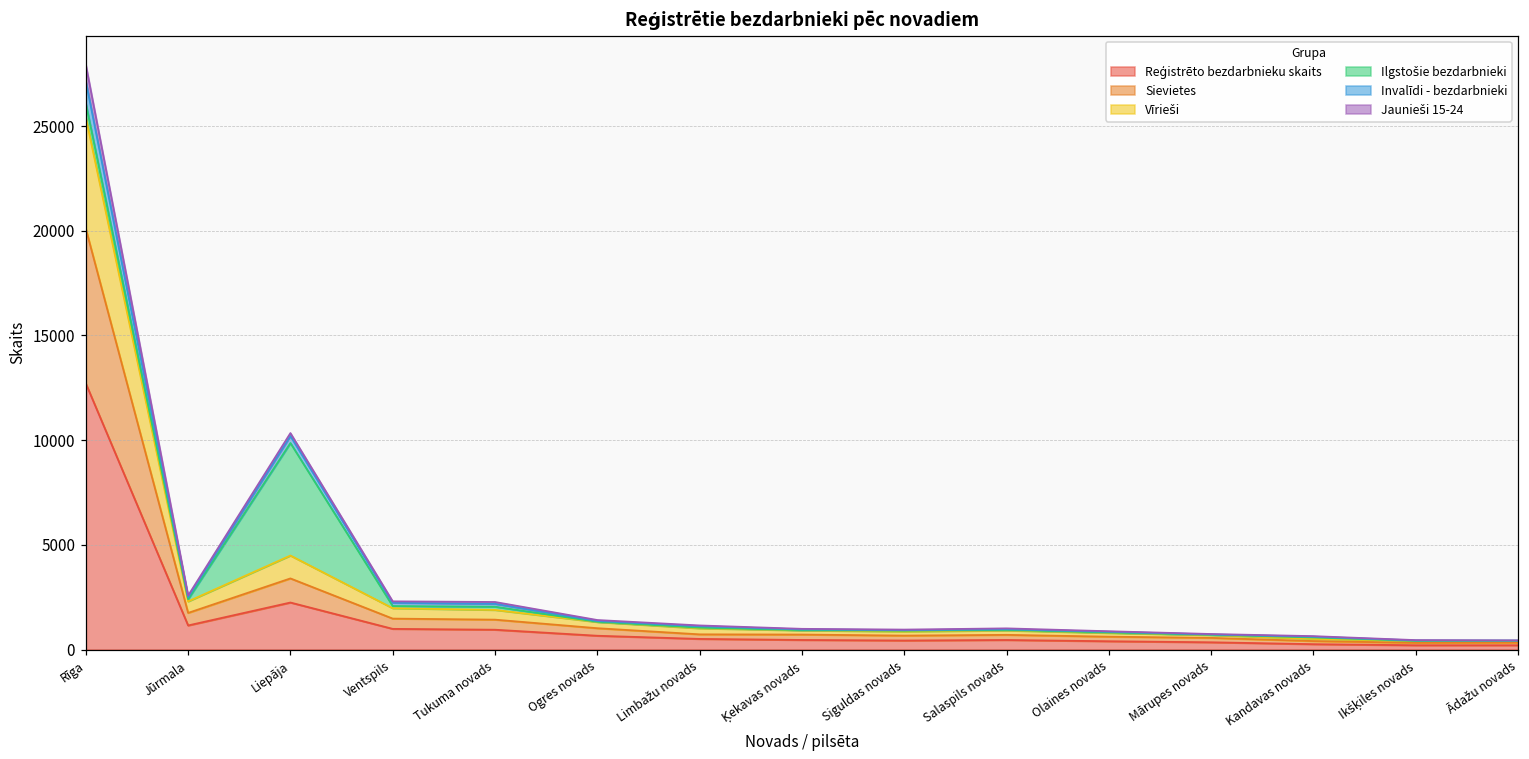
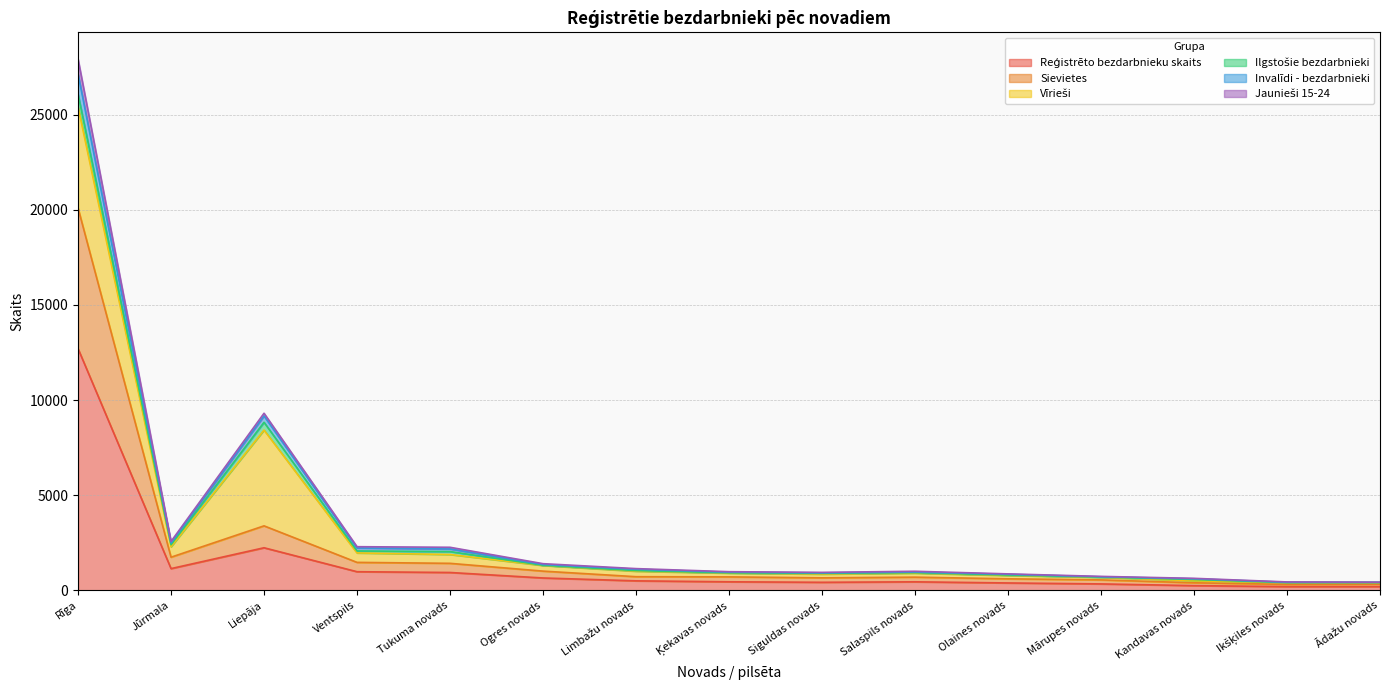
  {
    "Vīrieši": {
      "Rīga": 5300,
-     "Liepāja": 1100,
+     "Liepāja": 5000,
      "Tukuma novads": 500
    },
    "Ilgstošie bezdarbnieki": {
      "Rīga": 700,
-     "Liepāja": 5400,
+     "Liepāja": 400,
      "Tukuma novads": 200
    },
    "Invalīdi - bezdarbnieki": {
      "Rīga": 1100,
      "Liepāja": 300
    },
    "Jaunieši 15-24": {
      "Rīga": 800,
      "Liepāja": 100
    }
  }
